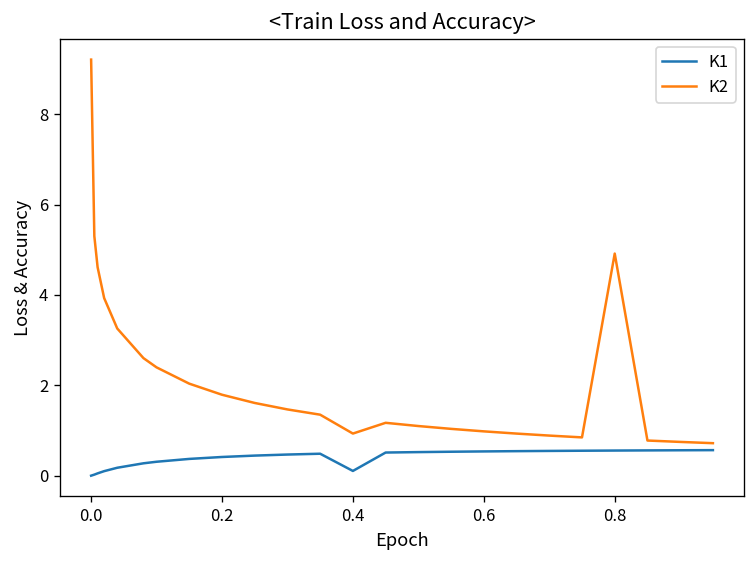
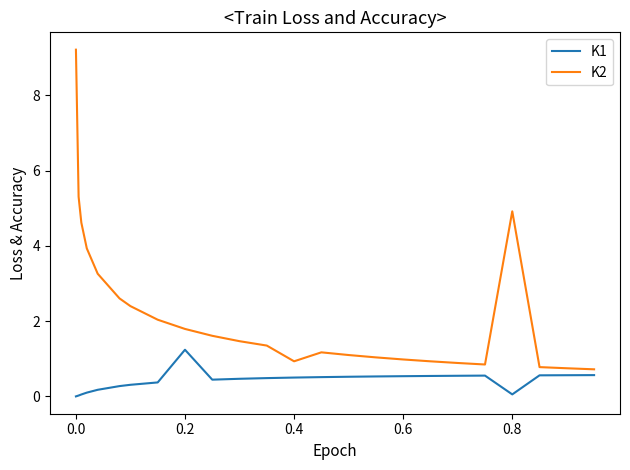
  {
    "K1": {
-     "0.2": 0.4,
-     "0.4": 0.1,
+     "0.2": 1.2,
+     "0.4": 0.5,
      "0.6": 0.5,
-     "0.8": 0.6
+     "0.8": 0.1
    },
    "K2": {
      "0.2": 1.8,
      "0.4": 0.9,
      "0.6": 1.0,
      "0.8": 4.9
    }
  }
